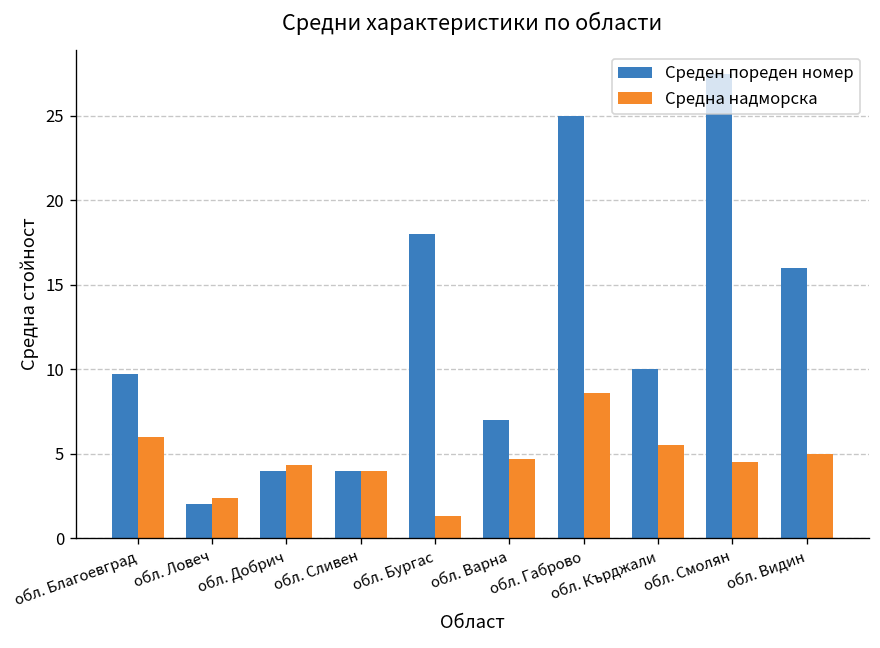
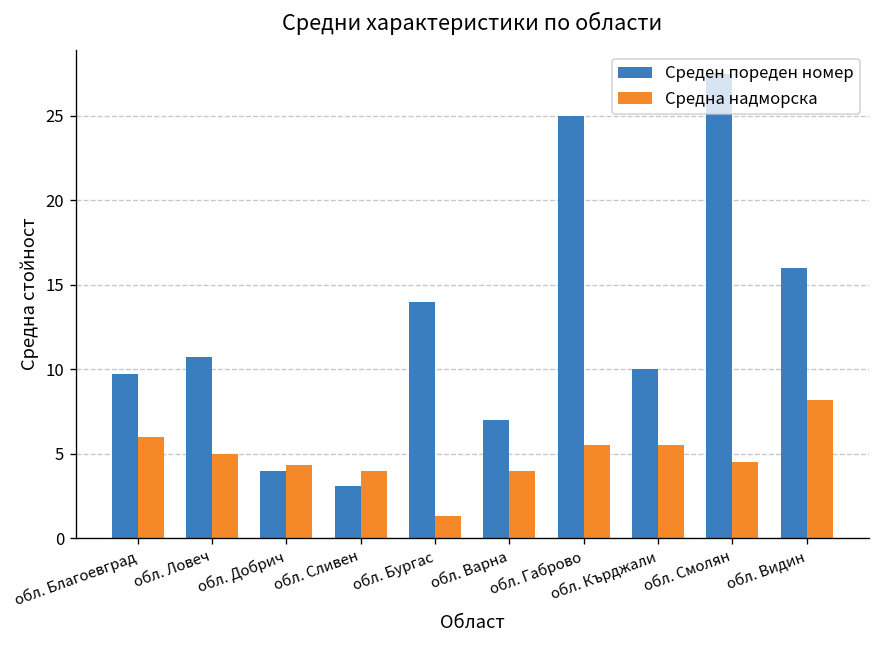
  {
    "Среден пореден номер": {
      "обл. Благоевград": 9.7,
-     "обл. Ловеч": 2.0,
+     "обл. Ловеч": 10.7,
      "обл. Добрич": 4.0,
-     "обл. Сливен": 4.0,
-     "обл. Бургас": 18,
+     "обл. Сливен": 3.1,
+     "обл. Бургас": 14,
      "обл. Варна": 7.0,
      "обл. Габрово": 25.0,
      "обл. Кърджали": 10.0,
      "обл. Видин": 16.0
    },
    "Средна надморска": {
      "обл. Благоевград": 6.0,
-     "обл. Ловеч": 2.4,
+     "обл. Ловеч": 5.0,
      "обл. Добрич": 4.3,
      "обл. Сливен": 4.0,
      "обл. Бургас": 1.3,
-     "обл. Варна": 4.7,
-     "обл. Габрово": 8.6,
+     "обл. Варна": 4.0,
+     "обл. Габрово": 5.5,
      "обл. Кърджали": 5.5,
      "обл. Смолян": 4.5,
-     "обл. Видин": 5.0
+     "обл. Видин": 8.2
    }
  }
